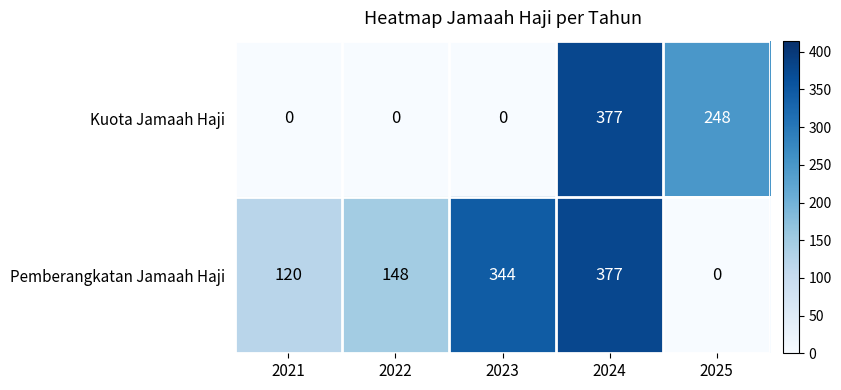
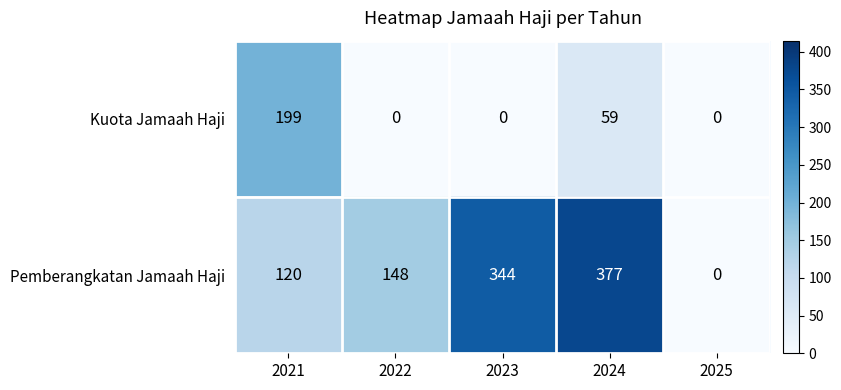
  {
    "Kuota Jamaah Haji": {
-     "2021": 0,
+     "2021": 199,
      "2022": 0,
      "2023": 0,
-     "2024": 377,
-     "2025": 248
+     "2024": 59,
+     "2025": 0
    },
    "Pemberangkatan Jamaah Haji": {
      "2021": 120,
      "2022": 148,
      "2023": 344,
      "2024": 377,
      "2025": 0
    }
  }
